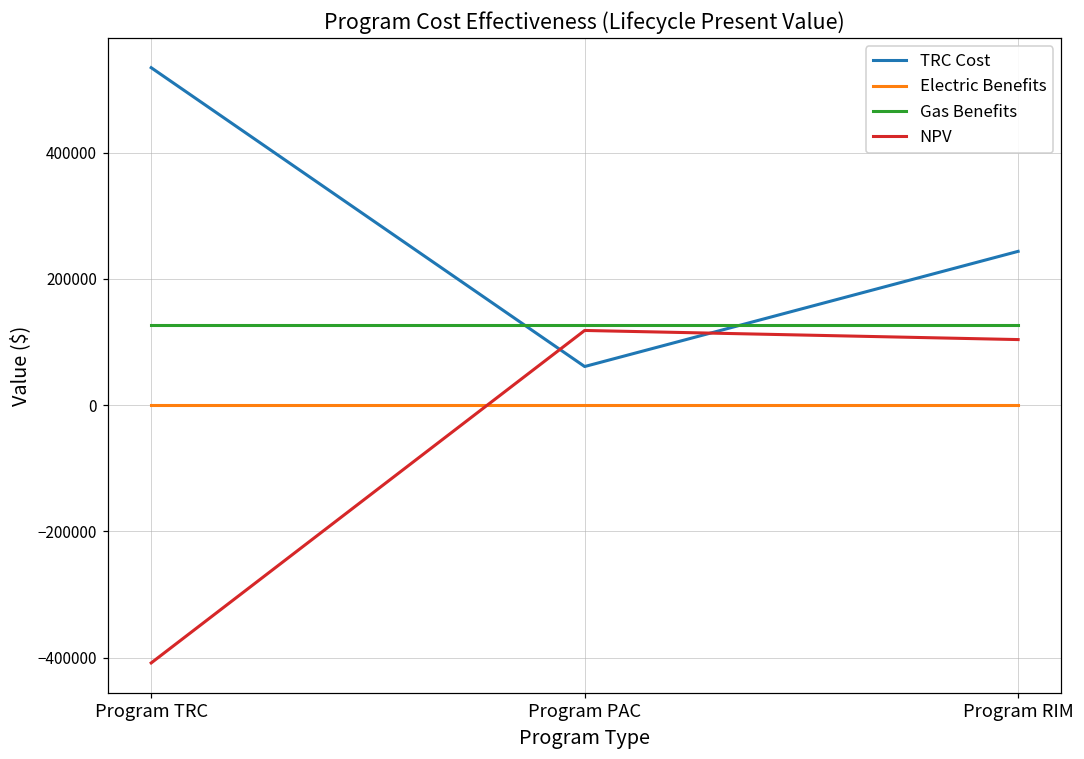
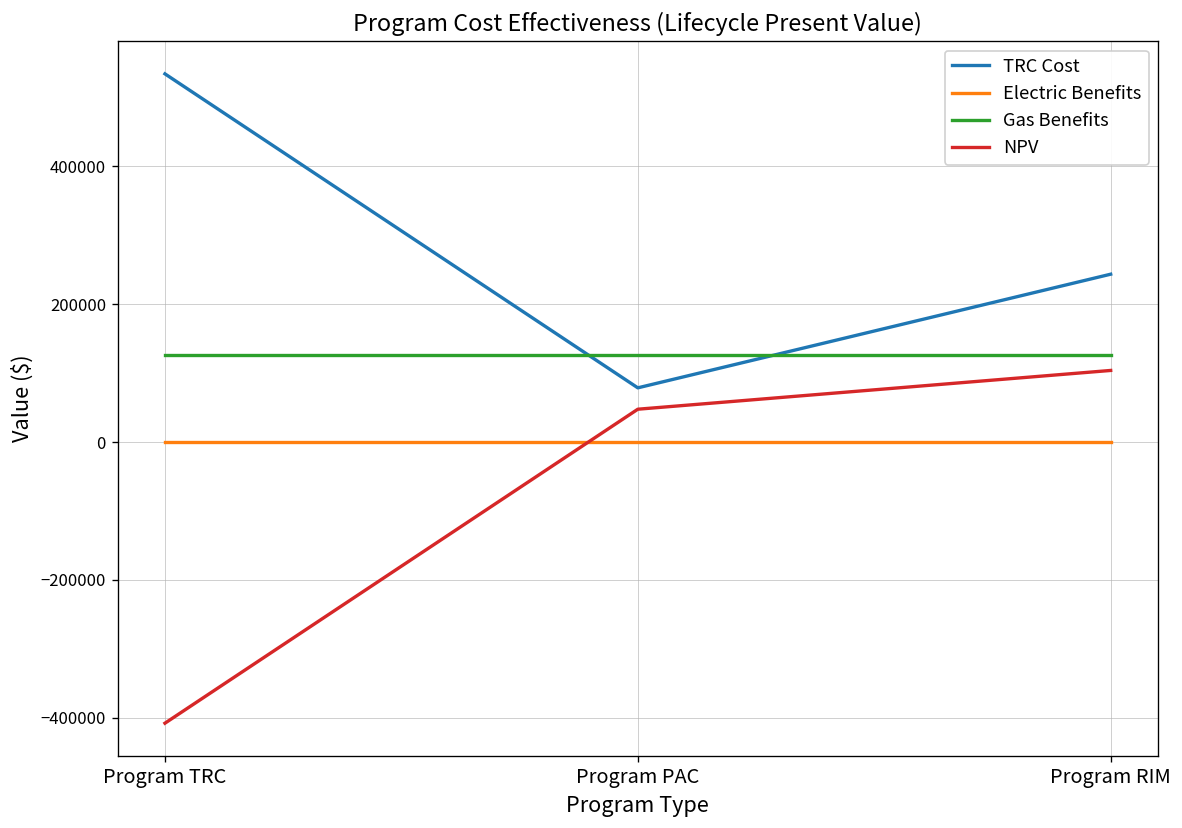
  {
    "TRC Cost": {
      "Program TRC": 530000,
-     "Program PAC": 60000,
+     "Program PAC": 80000,
      "Program RIM": 240000
    },
    "Electric Benefits": {
      "Program TRC": 0,
      "Program PAC": 0,
      "Program RIM": 0
    },
    "Gas Benefits": {
      "Program TRC": 130000,
      "Program PAC": 130000,
      "Program RIM": 130000
    },
    "NPV": {
      "Program TRC": -410000,
-     "Program PAC": 120000,
+     "Program PAC": 50000,
      "Program RIM": 100000
    }
  }
